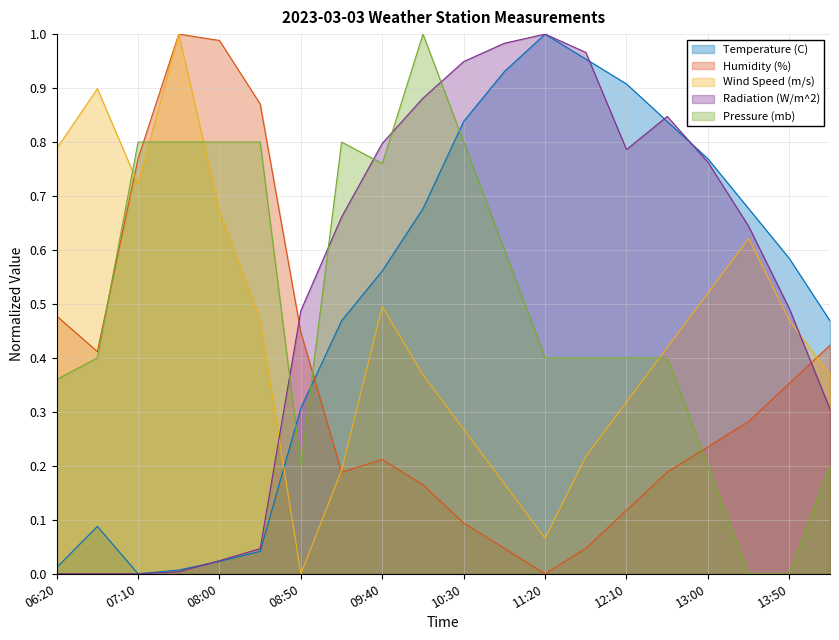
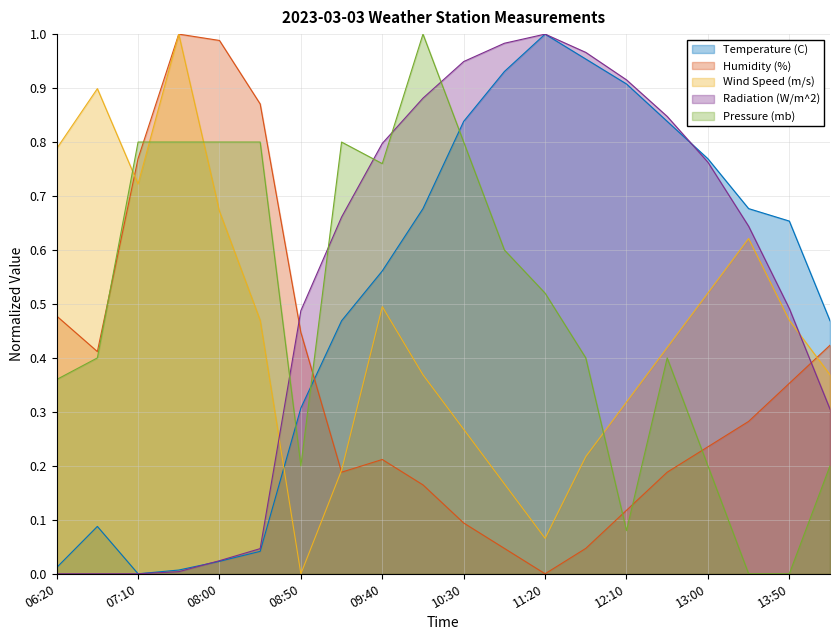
  {
    "Temperature (C)": {
      "06:20": 0.01,
      "08:50": 0.31,
      "09:40": 0.56,
      "10:30": 0.84,
      "12:10": 0.91,
      "13:00": 0.77,
-     "13:50": 0.58
+     "13:50": 0.65
    },
    "Radiation (W/m^2)": {
      "06:20": 0.00,
      "08:50": 0.49,
      "09:40": 0.80,
      "10:30": 0.95,
-     "12:10": 0.79,
+     "12:10": 0.92,
      "13:00": 0.76,
      "13:50": 0.49
    },
    "Pressure (mb)": {
      "06:20": 0.36,
      "07:10": 0.80,
      "08:00": 0.80,
      "08:50": 0.20,
      "09:40": 0.76,
      "10:30": 0.80,
-     "11:20": 0.40,
-     "12:10": 0.40,
+     "11:20": 0.52,
+     "12:10": 0.08,
      "13:00": 0.20,
      "13:50": 0.00
    }
  }
